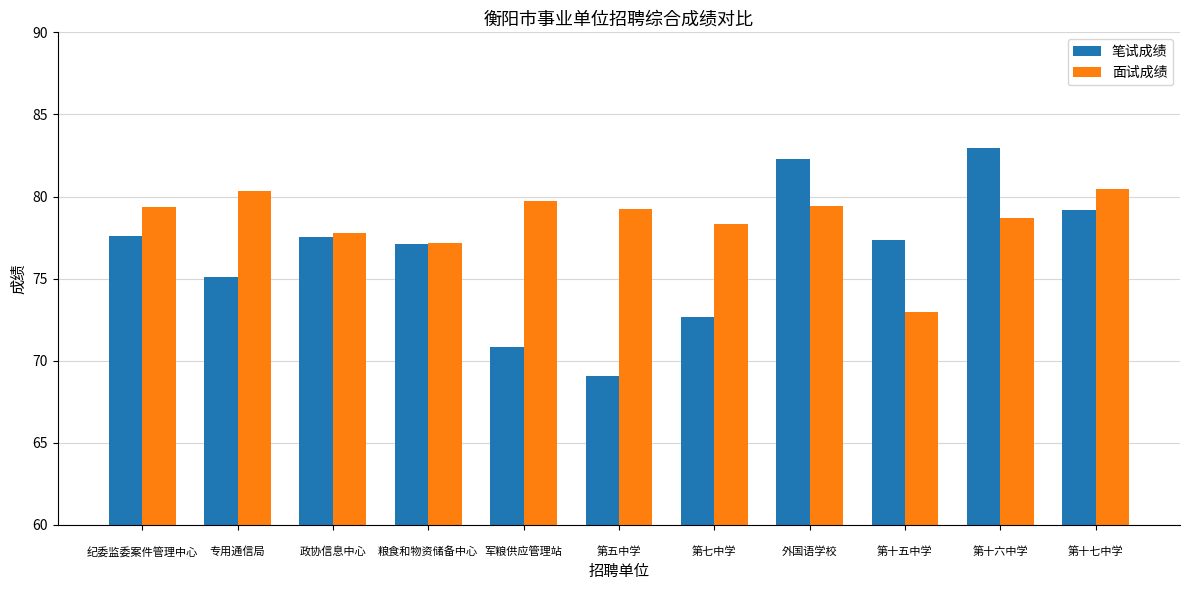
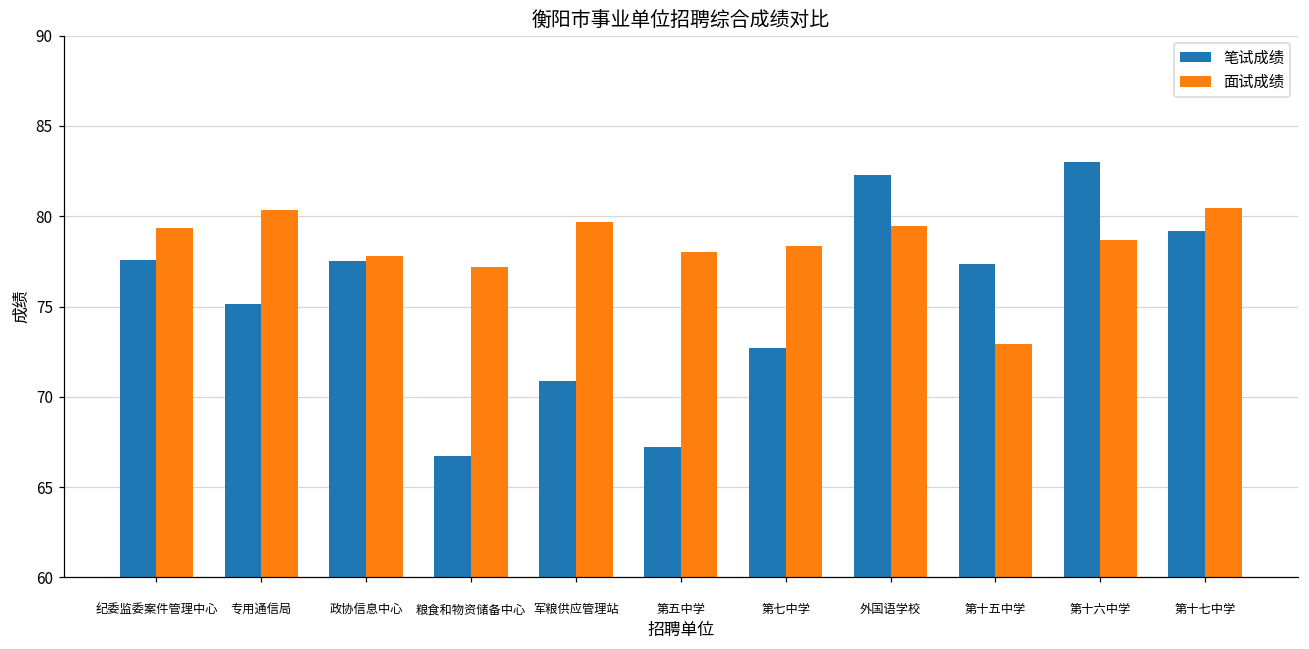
  {
    "笔试成绩": {
      "纪委监委案件管理中心": 77.6,
      "专用通信局": 75.1,
      "政协信息中心": 77.5,
-     "粮食和物资储备中心": 77.1,
+     "粮食和物资储备中心": 66.7,
      "军粮供应管理站": 70.9,
-     "第五中学": 69.1,
+     "第五中学": 67.3,
      "第七中学": 72.7,
      "外国语学校": 82.3,
      "第十五中学": 77.4,
      "第十六中学": 83.0,
      "第十七中学": 79.2
    },
    "面试成绩": {
      "纪委监委案件管理中心": 79.3,
      "专用通信局": 80.4,
      "政协信息中心": 77.8,
      "粮食和物资储备中心": 77.2,
      "军粮供应管理站": 79.7,
-     "第五中学": 79.2,
+     "第五中学": 78.0,
      "第七中学": 78.3,
      "外国语学校": 79.4,
      "第十五中学": 72.9,
      "第十六中学": 78.7,
      "第十七中学": 80.5
    }
  }
